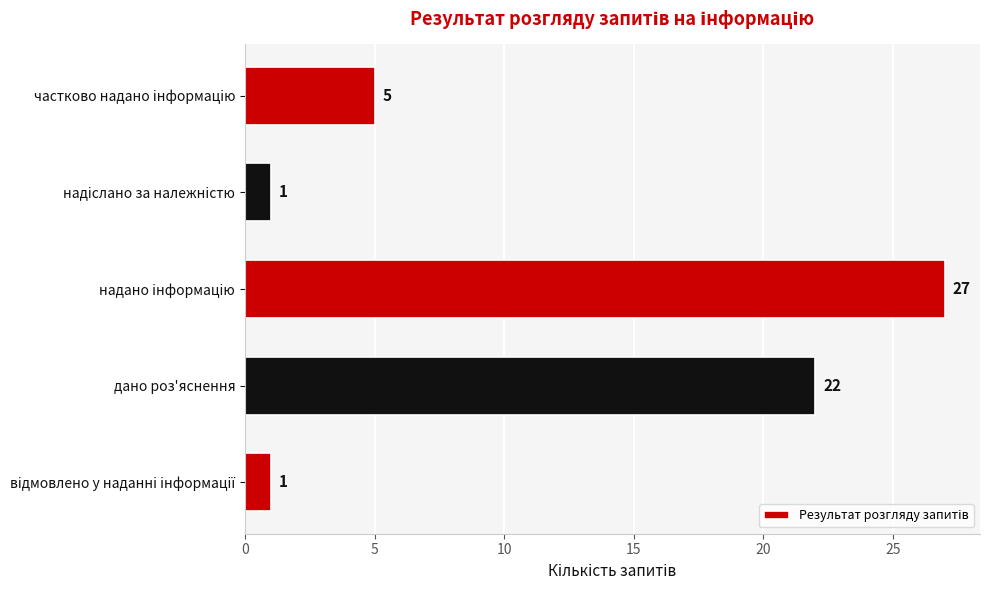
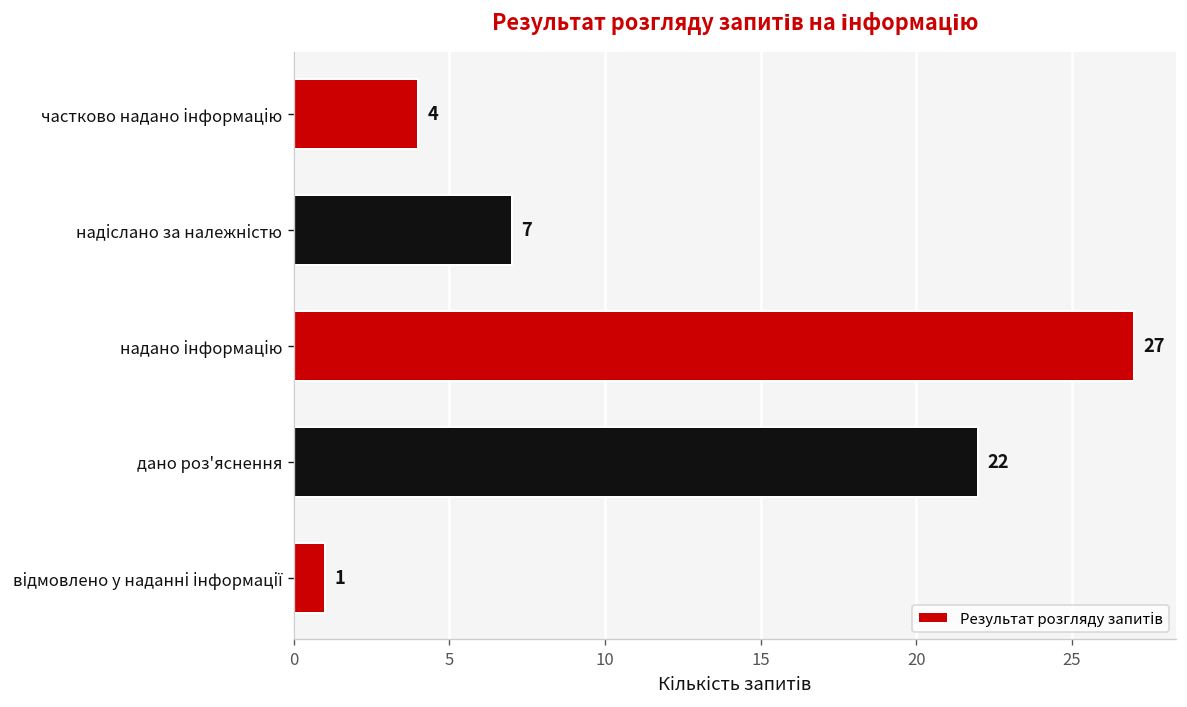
  {
-   "частково надано інформацію": 5,
-   "надіслано за належністю": 1,
+   "частково надано інформацію": 4,
+   "надіслано за належністю": 7,
    "надано інформацію": 27,
    "дано роз'яснення": 22,
    "відмовлено у наданні інформації": 1
  }
